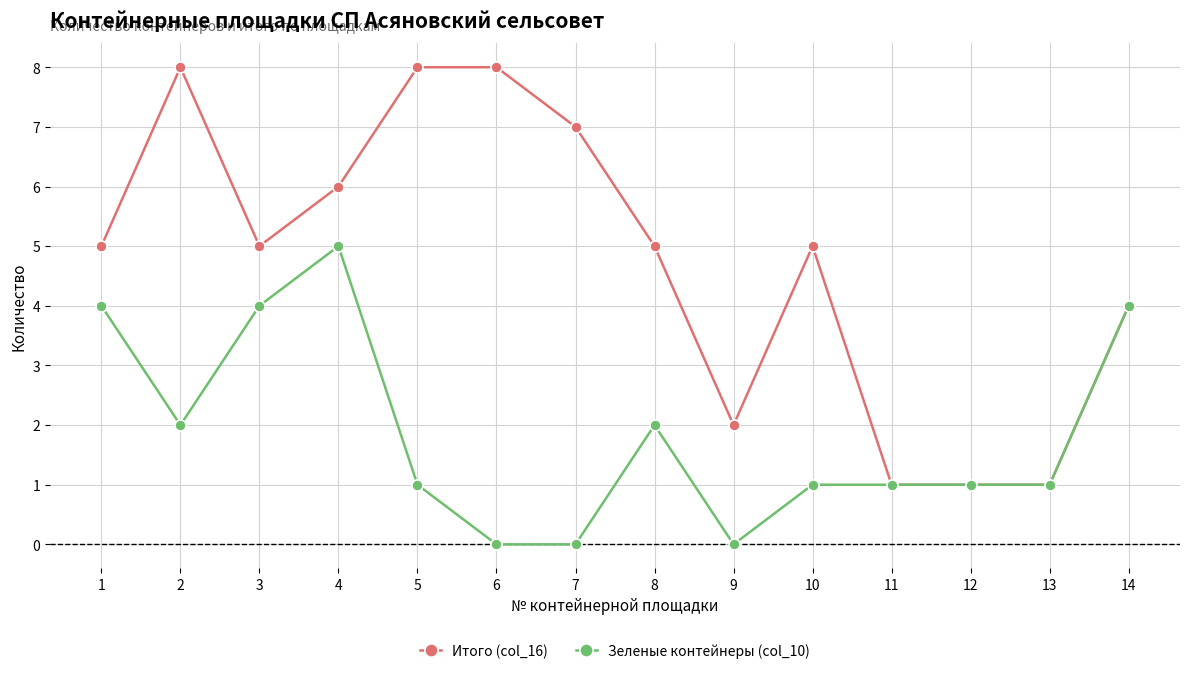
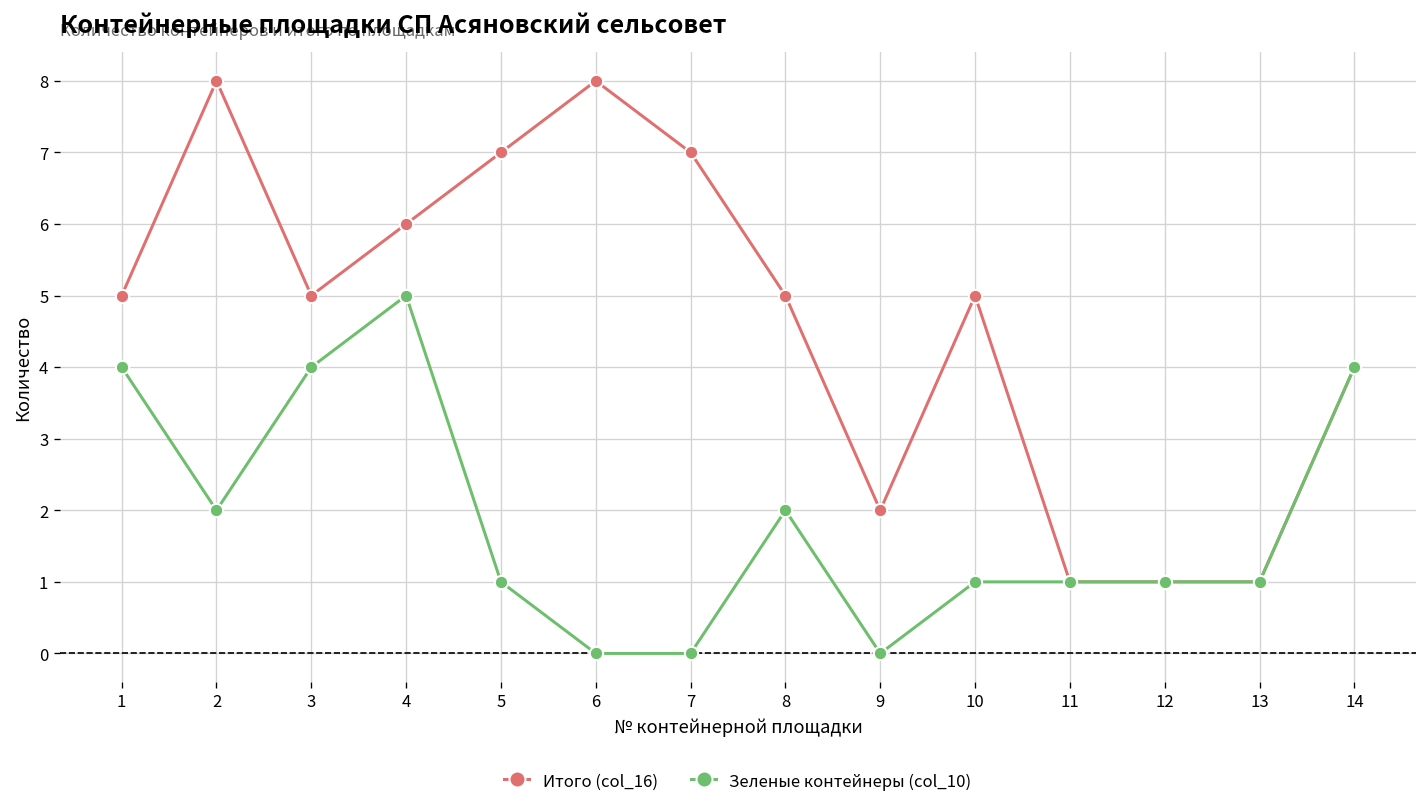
  {
    "Итого (col_16)": {
      "1": 5,
      "2": 8,
      "3": 5,
      "4": 6,
-     "5": 8,
+     "5": 7,
      "6": 8,
      "7": 7,
      "8": 5,
      "9": 2,
      "10": 5
    },
    "Зеленые контейнеры (col_10)": {
      "1": 4,
      "2": 2,
      "3": 4,
      "4": 5,
      "5": 1,
      "6": 0,
      "7": 0,
      "8": 2,
      "9": 0,
      "10": 1
    }
  }
